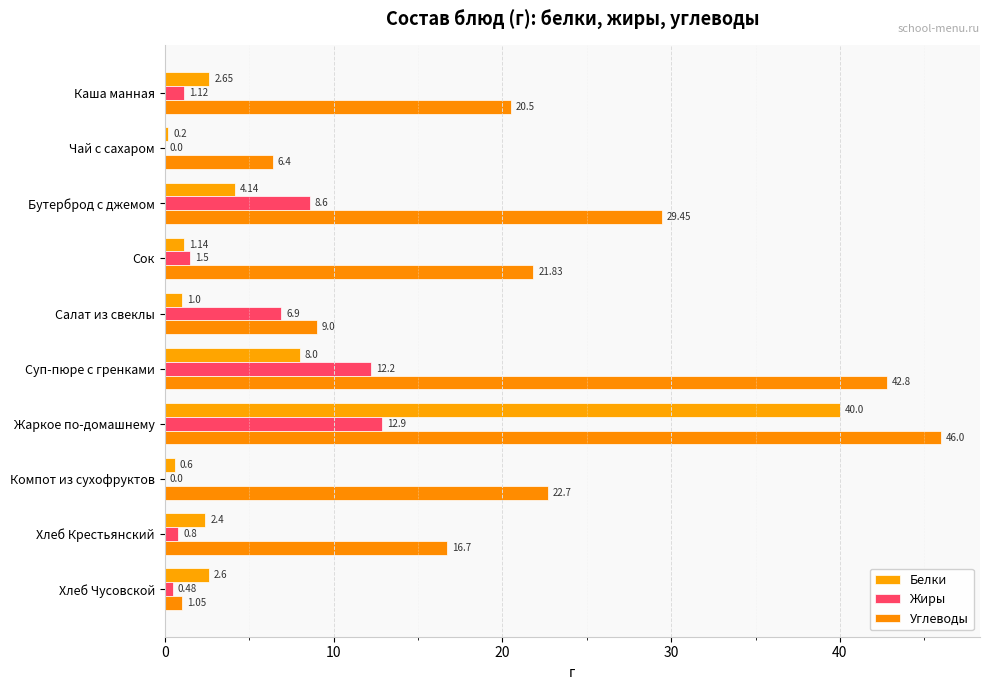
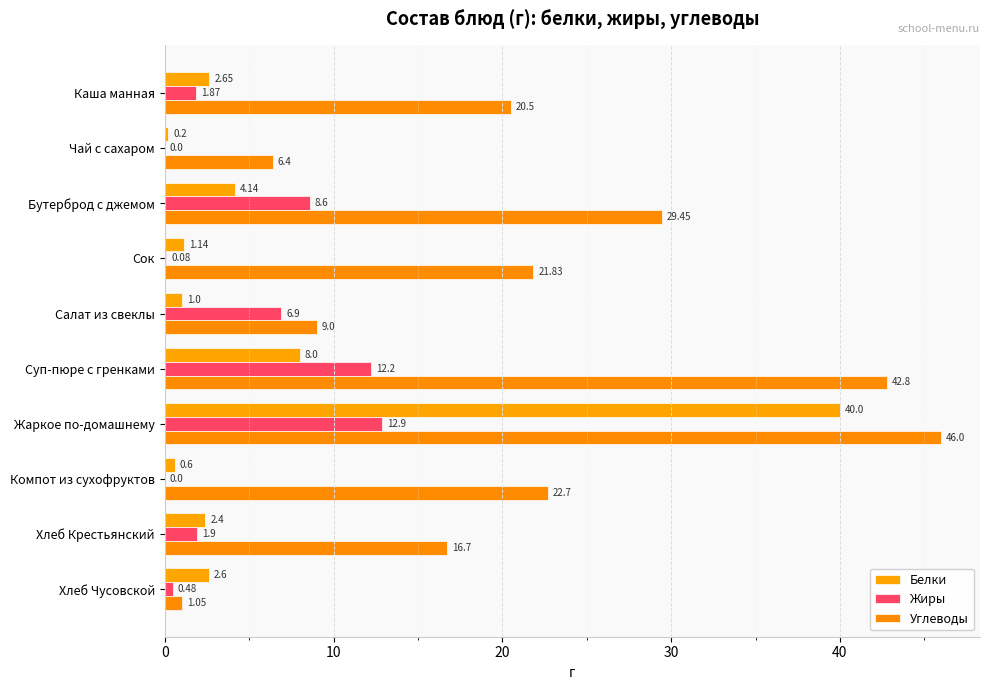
  {
    "Жиры": {
-     "Каша манная": 1.12,
+     "Каша манная": 1.87,
      "Чай с сахаром": 0.0,
      "Бутерброд с джемом": 8.6,
-     "Сок": 1.5,
+     "Сок": 0.08,
      "Салат из свеклы": 6.9,
      "Суп-пюре с гренками": 12.2,
      "Жаркое по-домашнему": 12.9,
      "Компот из сухофруктов": 0.0,
-     "Хлеб Крестьянский": 0.8,
+     "Хлеб Крестьянский": 1.9,
      "Хлеб Чусовской": 0.48
    }
  }
